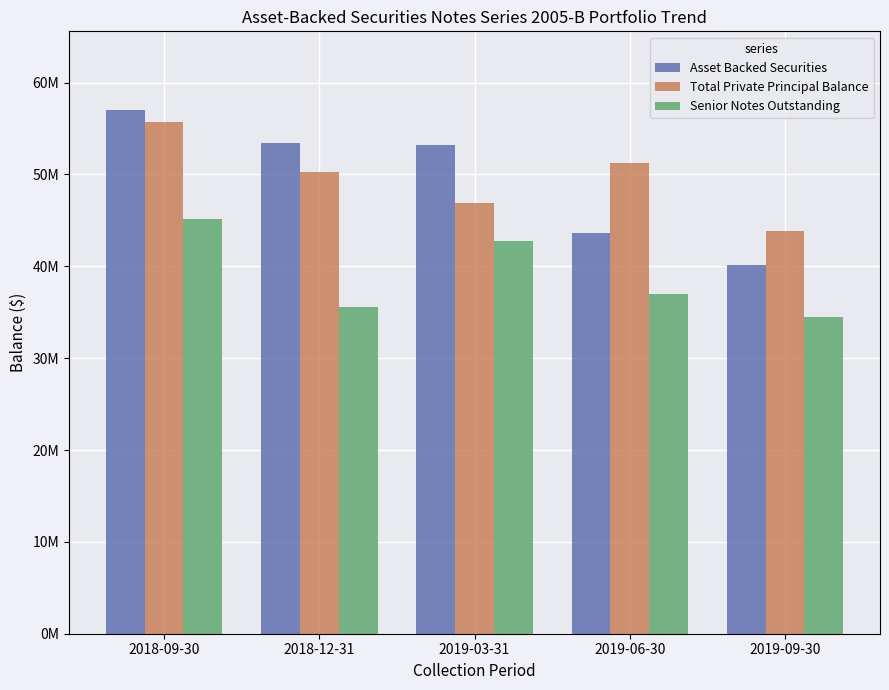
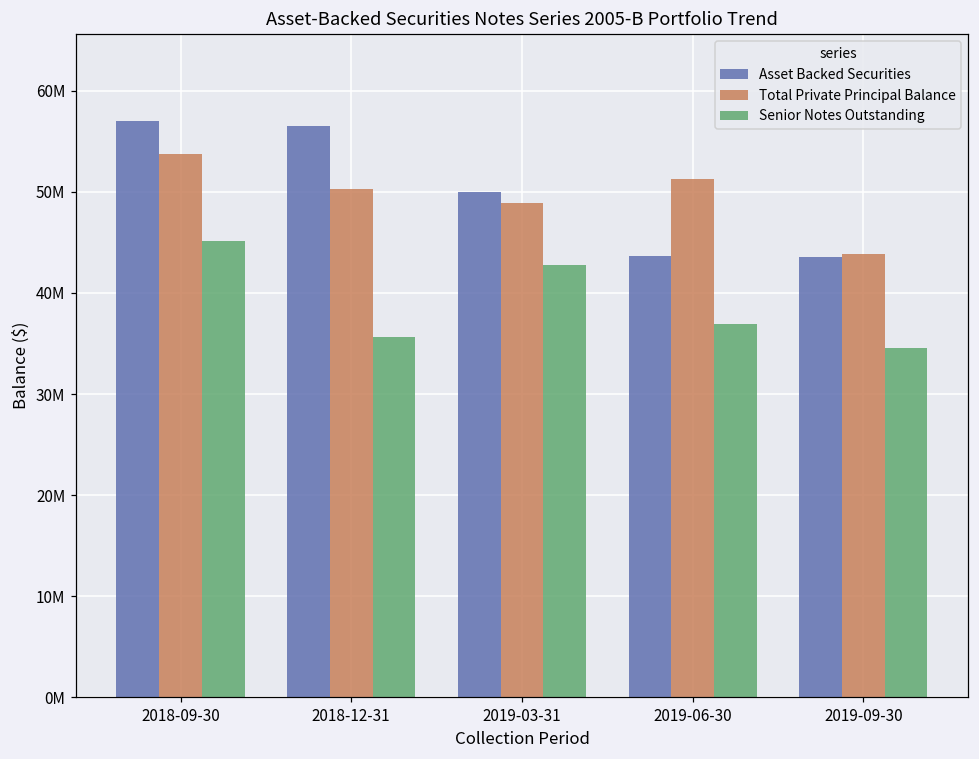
  {
    "Asset Backed Securities": {
      "2018-09-30": 57000000,
-     "2018-12-31": 53000000,
-     "2019-03-31": 53000000,
+     "2018-12-31": 56000000,
+     "2019-03-31": 50000000,
      "2019-06-30": 44000000,
-     "2019-09-30": 40000000
+     "2019-09-30": 44000000
    },
    "Total Private Principal Balance": {
-     "2018-09-30": 56000000,
+     "2018-09-30": 54000000,
      "2018-12-31": 50000000,
-     "2019-03-31": 47000000,
+     "2019-03-31": 49000000,
      "2019-06-30": 51000000,
      "2019-09-30": 44000000
    },
    "Senior Notes Outstanding": {
      "2018-09-30": 45000000,
      "2018-12-31": 36000000,
      "2019-03-31": 43000000,
      "2019-06-30": 37000000,
      "2019-09-30": 35000000
    }
  }
